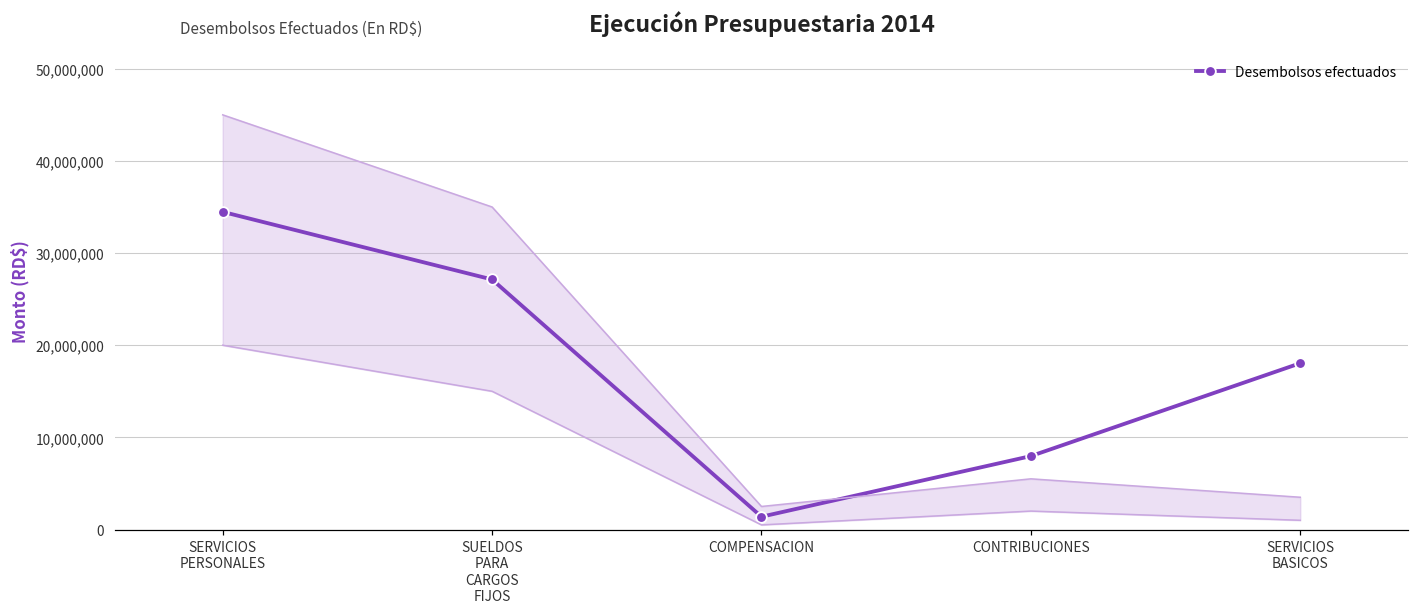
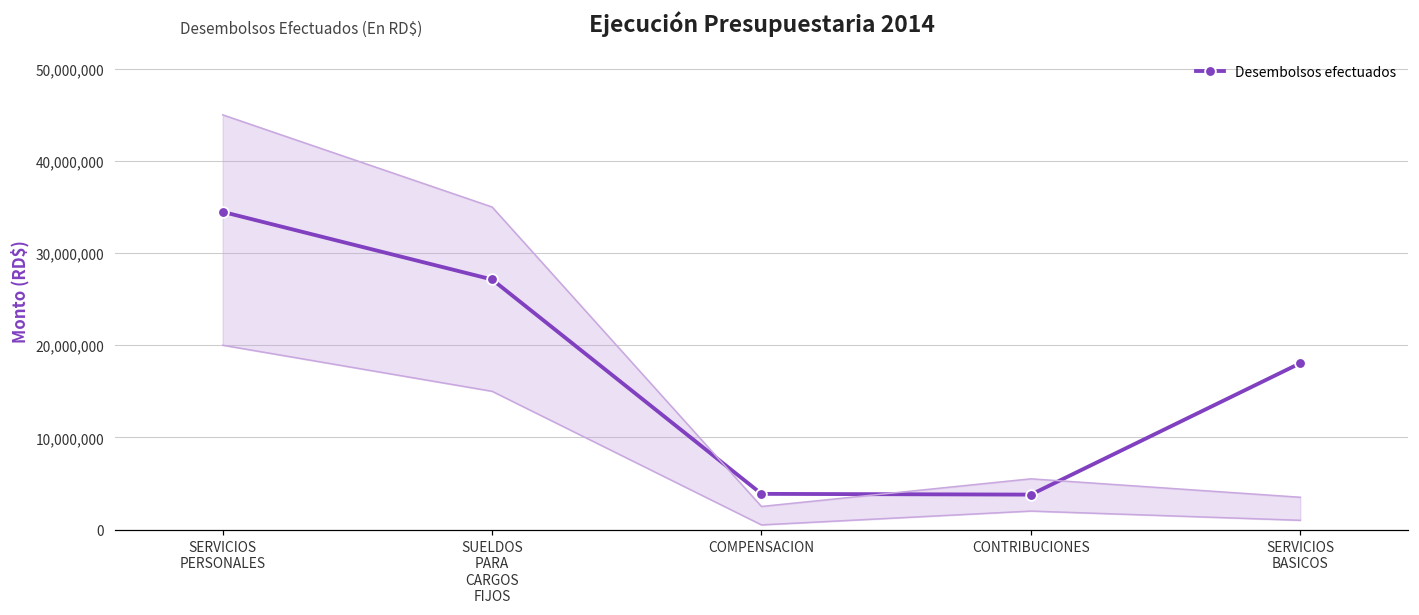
  {
    "Desembolsos efectuados": {
      "SERVICIOS PERSONALES": "34,000,000",
      "SUELDOS PARA CARGOS FIJOS": "27,000,000",
-     "COMPENSACION": "1,000,000",
-     "CONTRIBUCIONES": "8,000,000",
+     "COMPENSACION": "4,000,000",
+     "CONTRIBUCIONES": "4,000,000",
      "SERVICIOS BASICOS": "18,000,000"
    }
  }
